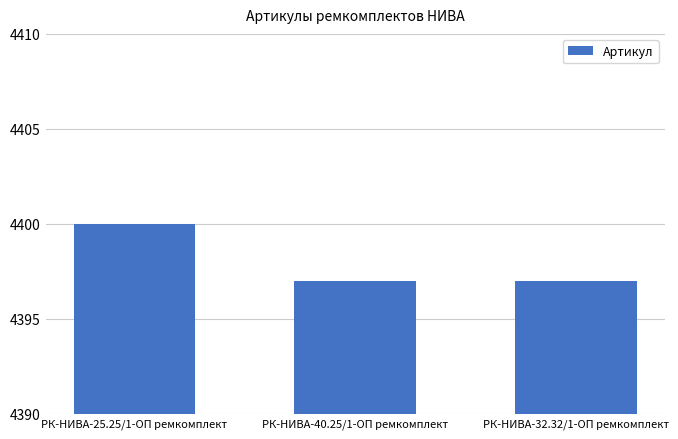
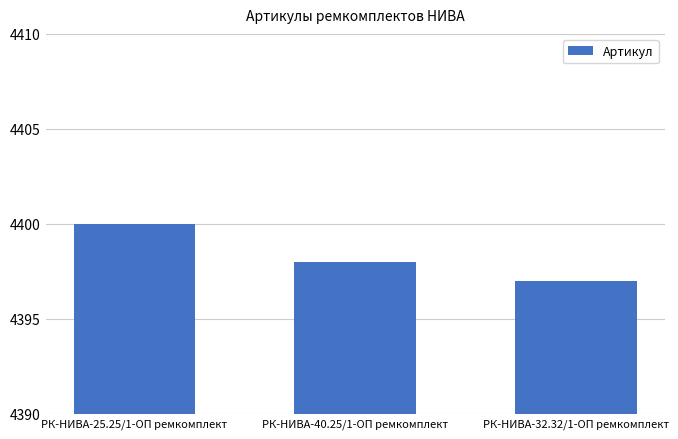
  {
    "РК-НИВА-25.25/1-ОП ремкомплект": 4400,
-   "РК-НИВА-40.25/1-ОП ремкомплект": 4397,
+   "РК-НИВА-40.25/1-ОП ремкомплект": 4398,
    "РК-НИВА-32.32/1-ОП ремкомплект": 4397
  }
